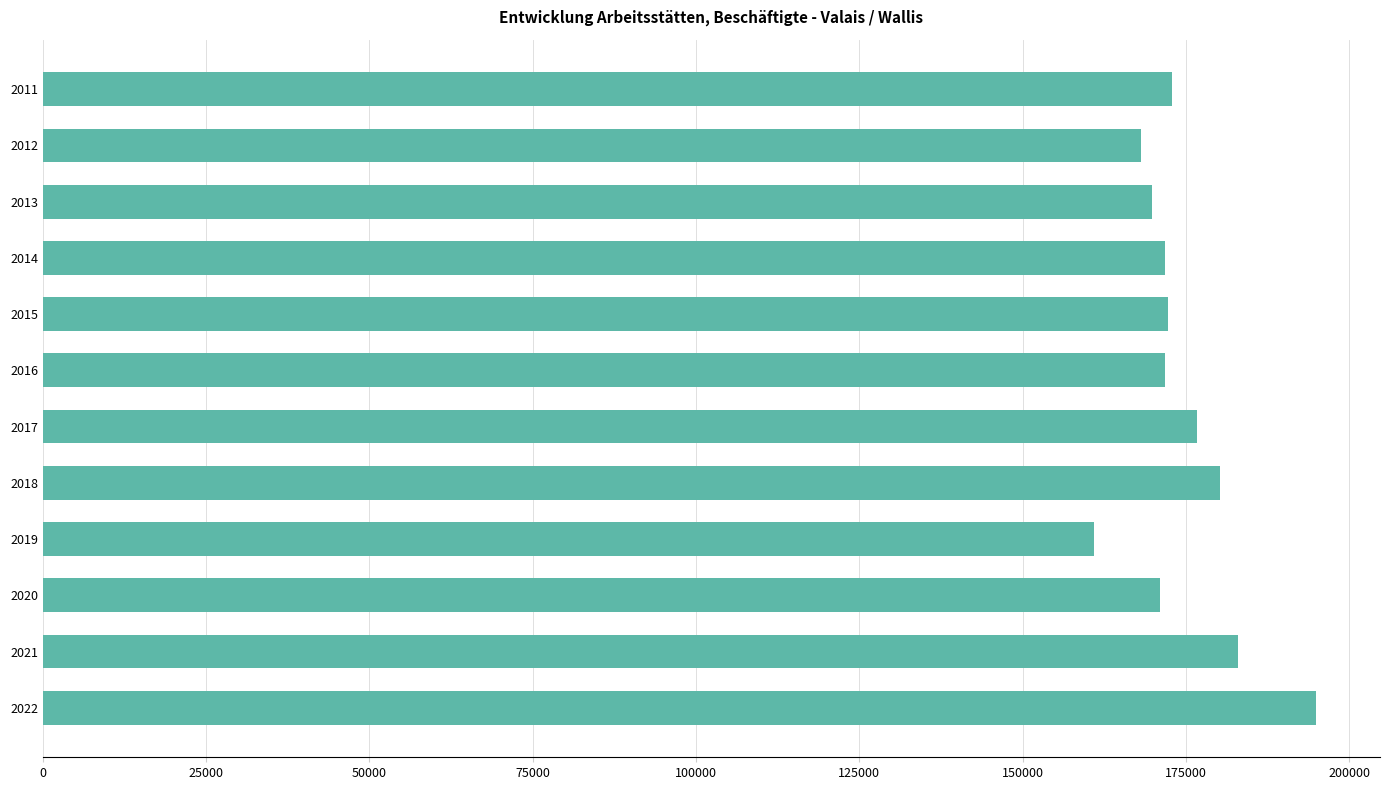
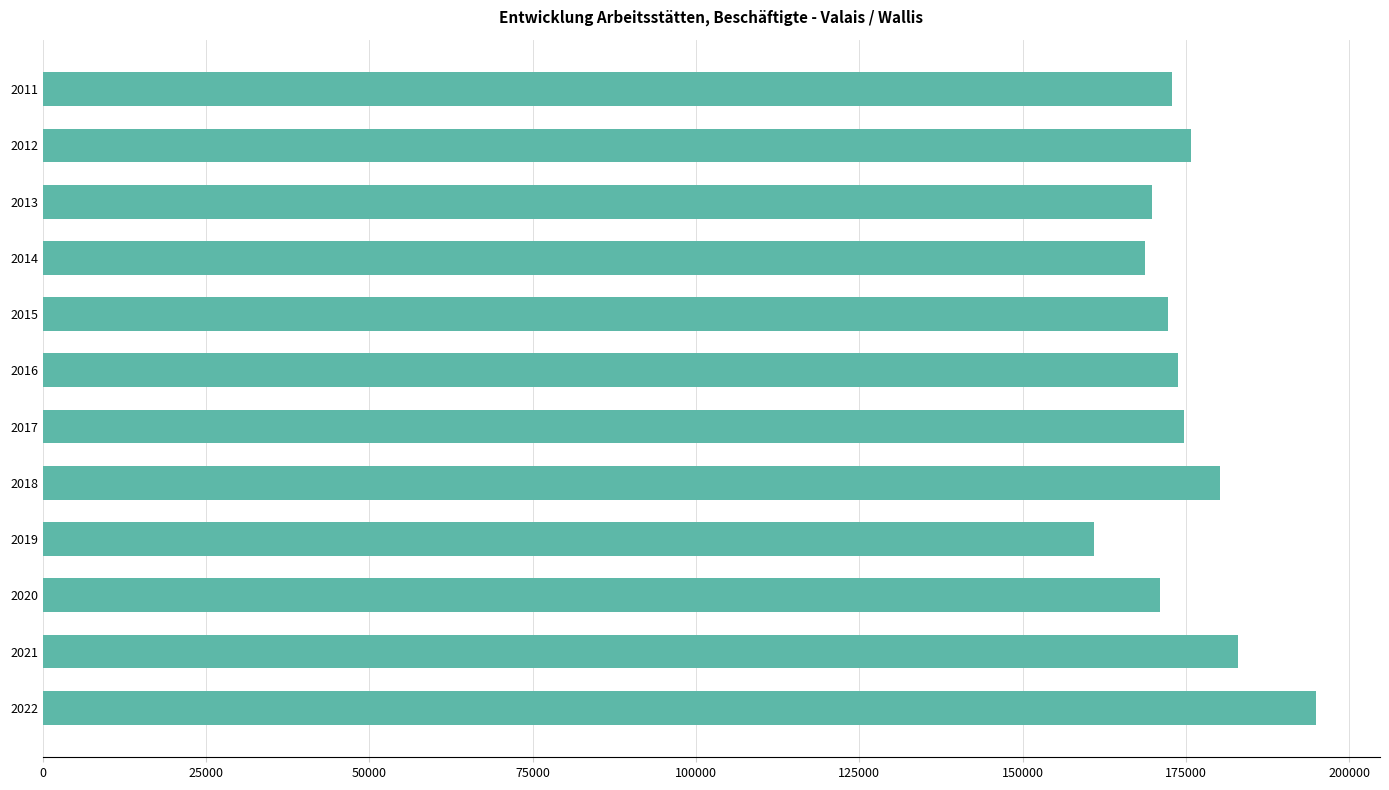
  {
    "2011": 173000,
-   "2012": 168000,
+   "2012": 176000,
    "2013": 170000,
-   "2014": 172000,
+   "2014": 169000,
    "2015": 172000,
-   "2016": 172000,
-   "2017": 177000,
+   "2016": 174000,
+   "2017": 175000,
    "2018": 180000,
    "2019": 161000,
    "2020": 171000,
    "2021": 183000,
    "2022": 195000
  }
